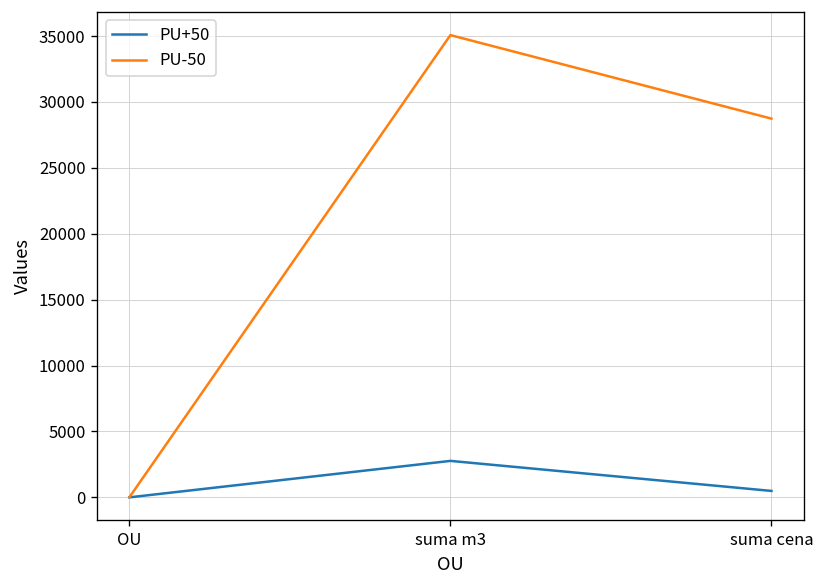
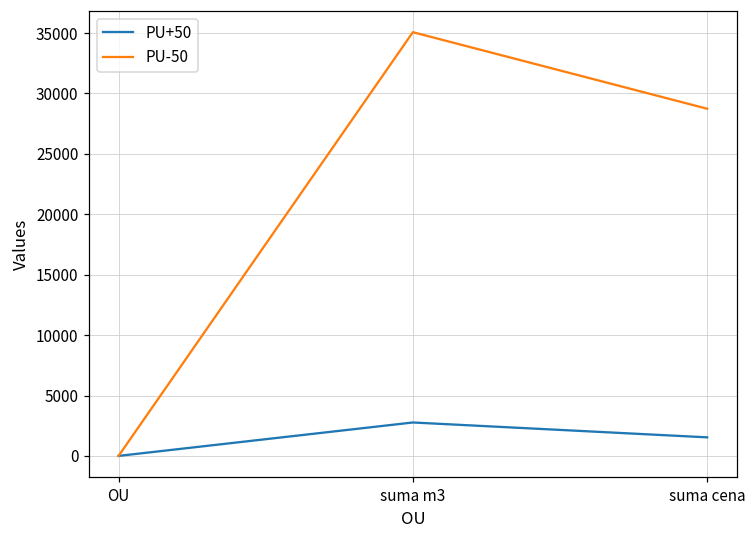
  {
    "PU+50": {
      "suma m3": 2800,
-     "suma cena": 500
+     "suma cena": 1500
    },
    "PU-50": {
      "suma m3": 35100,
      "suma cena": 28700
    }
  }
